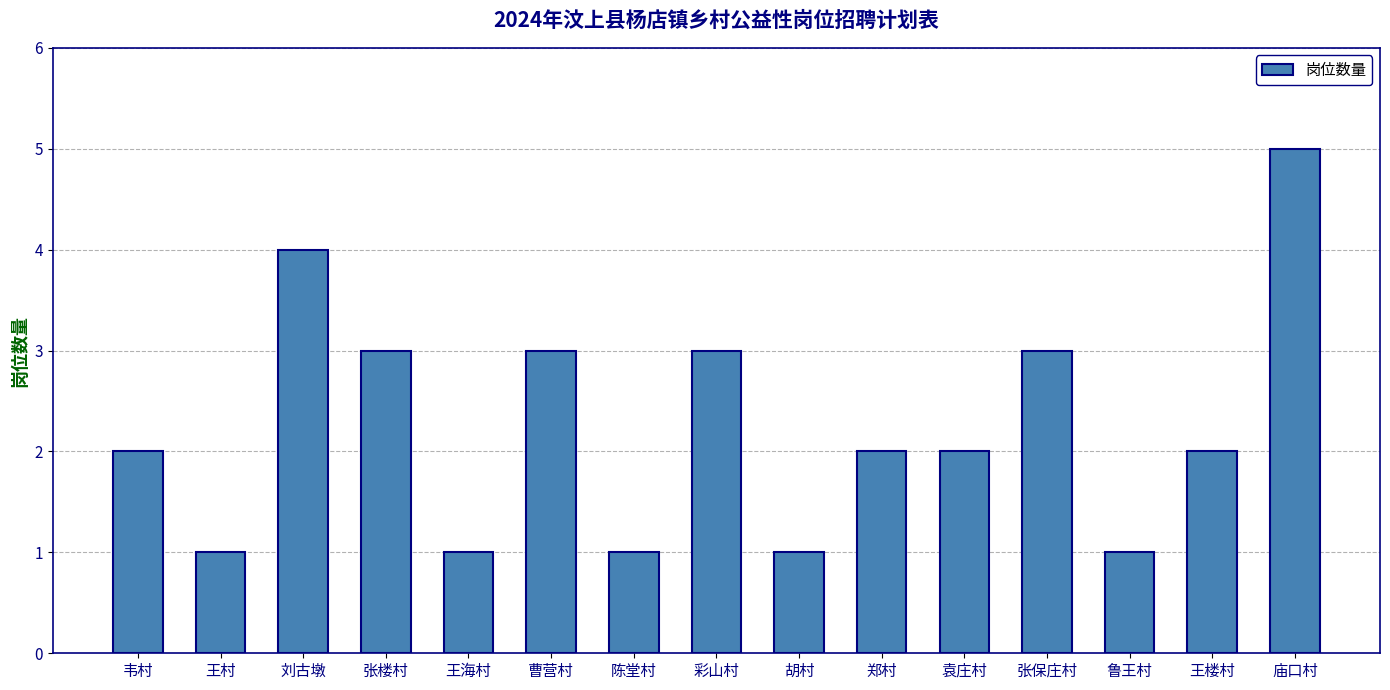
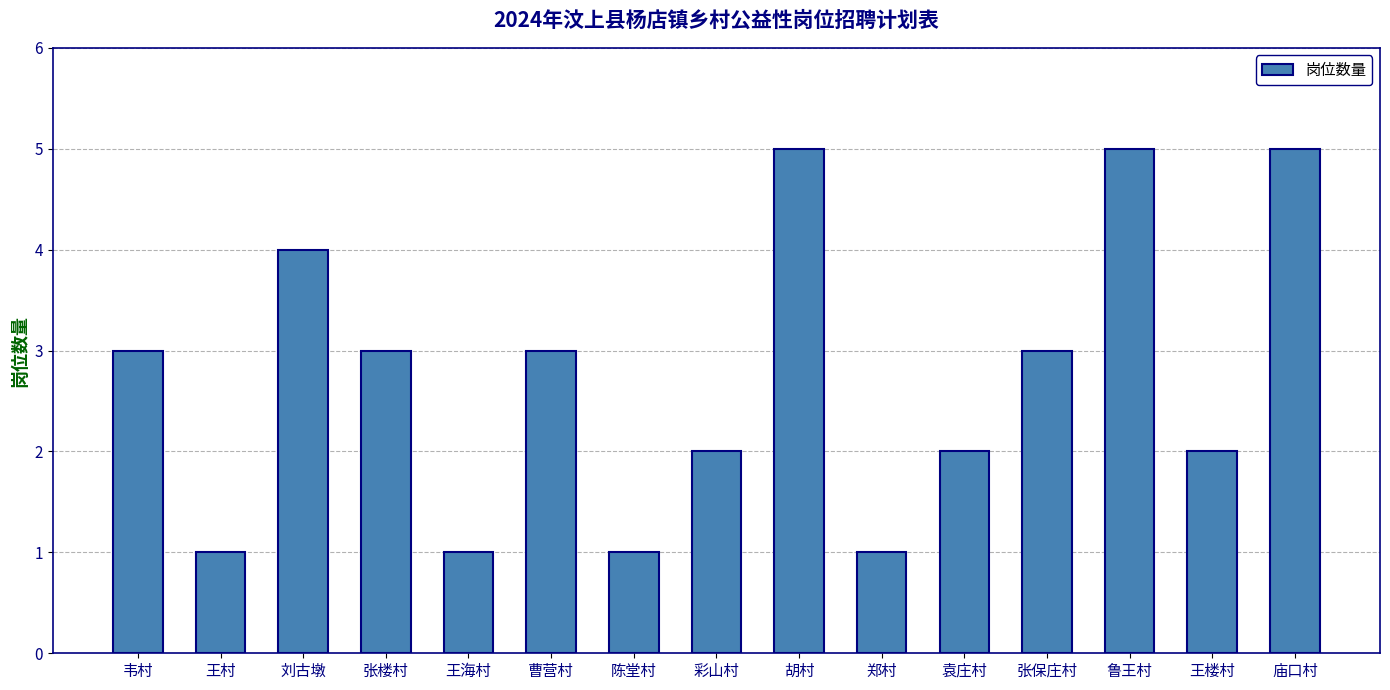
  {
-   "韦村": 2,
+   "韦村": 3,
    "王村": 1,
    "刘古墩": 4,
    "张楼村": 3,
    "王海村": 1,
    "曹营村": 3,
    "陈堂村": 1,
-   "彩山村": 3,
-   "胡村": 1,
-   "郑村": 2,
+   "彩山村": 2,
+   "胡村": 5,
+   "郑村": 1,
    "袁庄村": 2,
    "张保庄村": 3,
-   "鲁王村": 1,
+   "鲁王村": 5,
    "王楼村": 2,
    "庙口村": 5
  }
